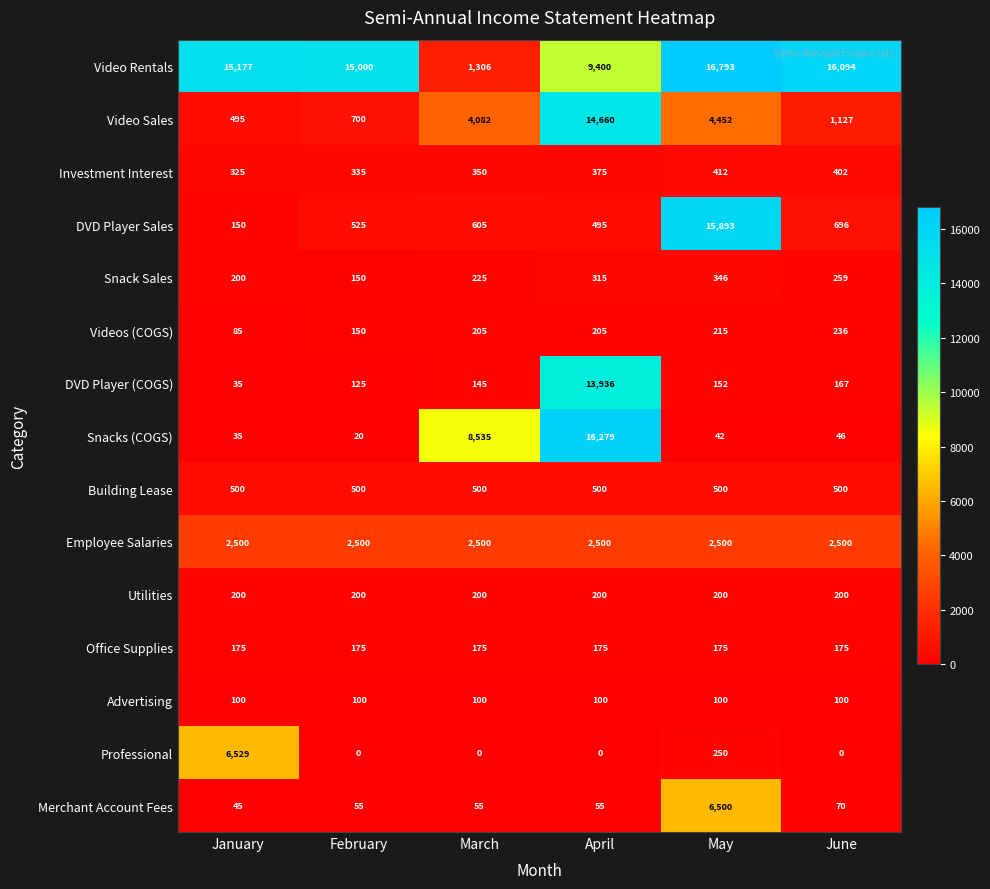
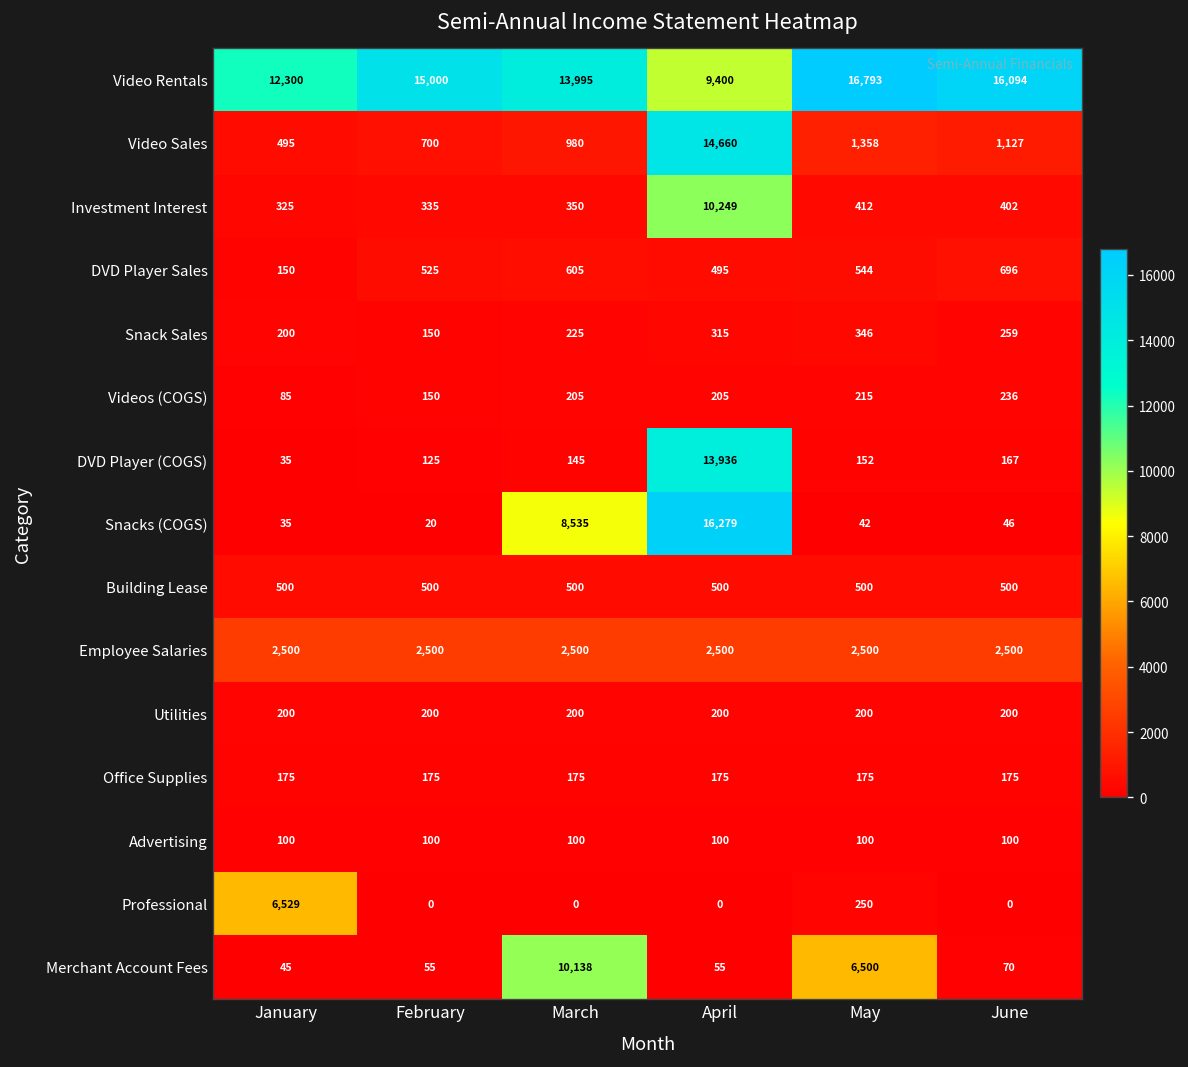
  {
    "Video Rentals": {
-     "January": "15,177",
+     "January": "12,300",
      "February": "15,000",
-     "March": "1,306",
+     "March": "13,995",
      "April": "9,400",
      "May": "16,793"
    },
    "Video Sales": {
      "January": "495",
      "February": "700",
-     "March": "4,082",
+     "March": "980",
      "April": "14,660",
-     "May": "4,452",
+     "May": "1,358",
      "June": "1,127"
    },
    "Investment Interest": {
      "January": "325",
      "February": "335",
      "March": "350",
-     "April": "375",
+     "April": "10,249",
      "May": "412",
      "June": "402"
    },
    "DVD Player Sales": {
      "January": "150",
      "February": "525",
      "March": "605",
      "April": "495",
-     "May": "15,893",
+     "May": "544",
      "June": "696"
    },
    "Snack Sales": {
      "January": "200",
      "February": "150",
      "March": "225",
      "April": "315",
      "May": "346",
      "June": "259"
    },
    "Videos (COGS)": {
      "January": "85",
      "February": "150",
      "March": "205",
      "April": "205",
      "May": "215",
      "June": "236"
    },
    "DVD Player (COGS)": {
      "January": "35",
      "February": "125",
      "March": "145",
      "April": "13,936",
      "May": "152",
      "June": "167"
    },
    "Snacks (COGS)": {
      "January": "35",
      "February": "20",
      "March": "8,535",
      "April": "16,279",
      "May": "42",
      "June": "46"
    },
    "Building Lease": {
      "January": "500",
      "February": "500",
      "March": "500",
      "April": "500",
      "May": "500",
      "June": "500"
    },
    "Employee Salaries": {
      "January": "2,500",
      "February": "2,500",
      "March": "2,500",
      "April": "2,500",
      "May": "2,500",
      "June": "2,500"
    },
    "Utilities": {
      "January": "200",
      "February": "200",
      "March": "200",
      "April": "200",
      "May": "200",
      "June": "200"
    },
    "Office Supplies": {
      "January": "175",
      "February": "175",
      "March": "175",
      "April": "175",
      "May": "175",
      "June": "175"
    },
    "Advertising": {
      "January": "100",
      "February": "100",
      "March": "100",
      "April": "100",
      "May": "100",
      "June": "100"
    },
    "Professional": {
      "January": "6,529",
      "February": "0",
      "March": "0",
      "April": "0",
      "May": "250",
      "June": "0"
    },
    "Merchant Account Fees": {
      "January": "45",
      "February": "55",
-     "March": "55",
+     "March": "10,138",
      "April": "55",
      "May": "6,500",
      "June": "70"
    }
  }
